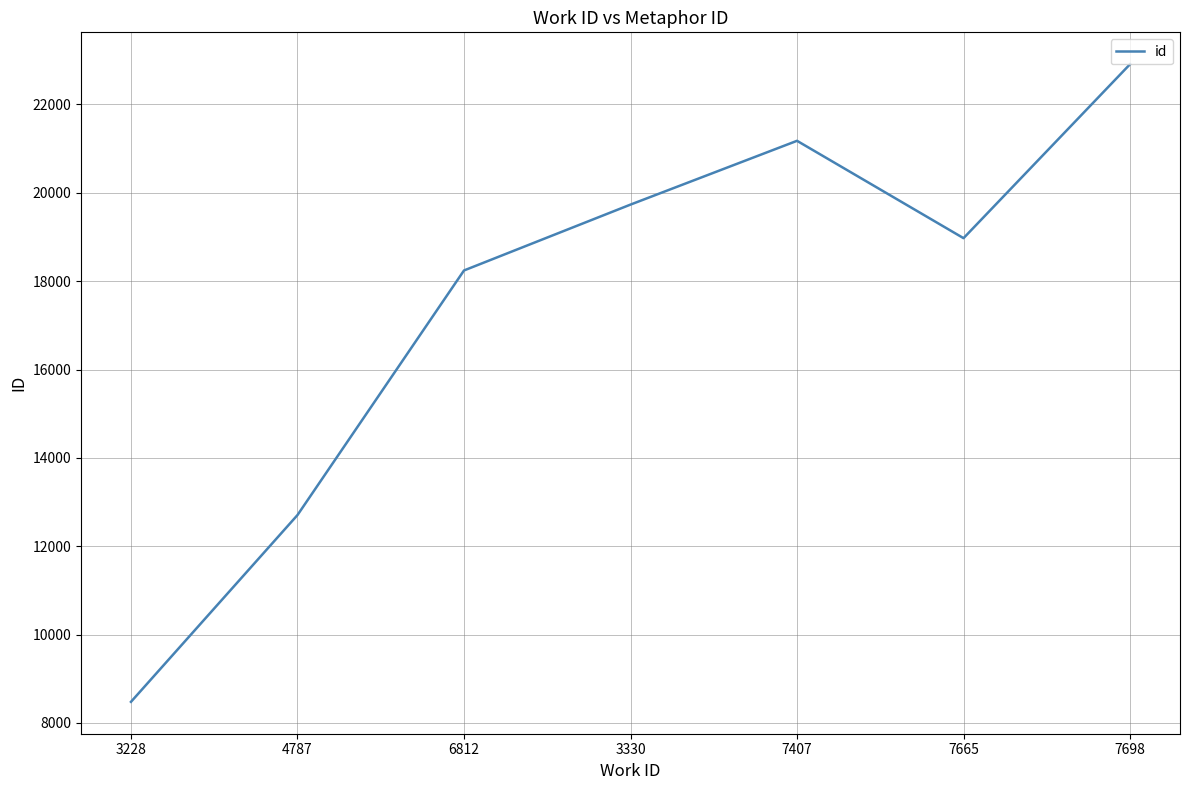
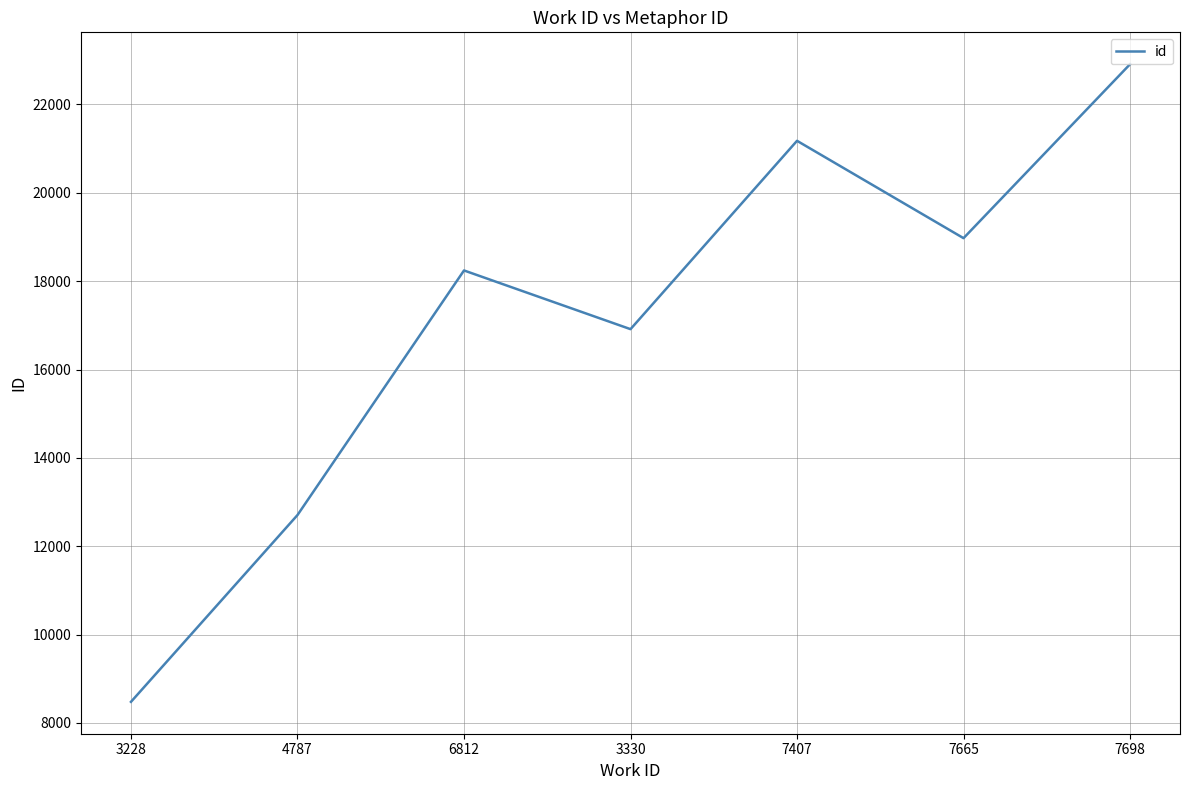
  {
    "3228": 8500,
    "4787": 12700,
    "6812": 18200,
-   "3330": 19700,
+   "3330": 16900,
    "7407": 21200,
    "7665": 19000
  }
